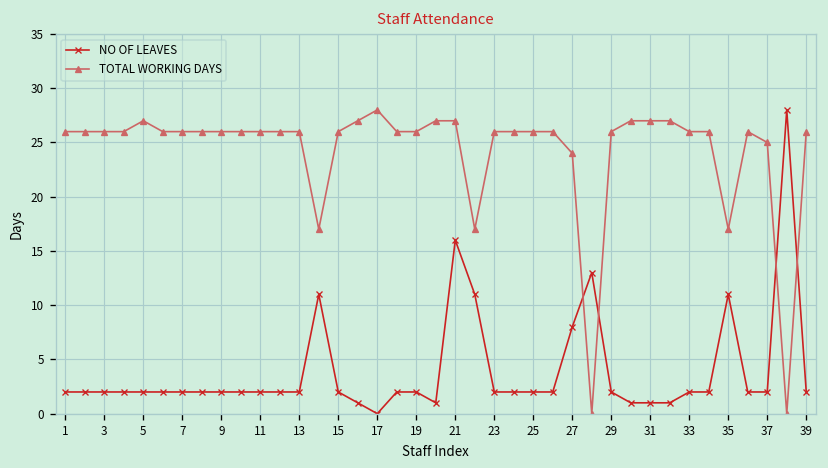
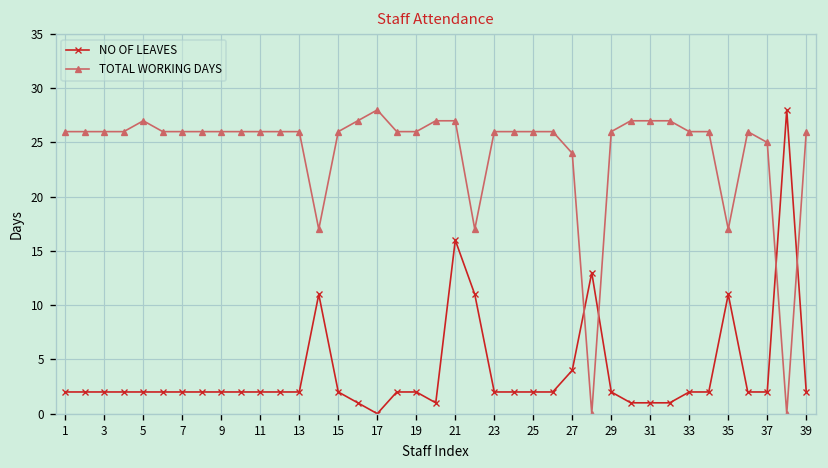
  {
    "NO OF LEAVES": {
      "1": 2,
      "3": 2,
      "5": 2,
      "7": 2,
      "9": 2,
      "11": 2,
      "13": 2,
      "15": 2,
      "17": 0,
      "19": 2,
      "21": 16,
      "23": 2,
      "25": 2,
-     "27": 8,
+     "27": 4,
      "29": 2,
      "31": 1,
      "33": 2,
      "35": 11,
      "37": 2,
      "39": 2
    },
    "TOTAL WORKING DAYS": {
      "1": 26,
      "3": 26,
      "5": 27,
      "7": 26,
      "9": 26,
      "11": 26,
      "13": 26,
      "15": 26,
      "17": 28,
      "19": 26,
      "21": 27,
      "23": 26,
      "25": 26,
      "27": 24,
      "29": 26,
      "31": 27,
      "33": 26,
      "35": 17,
      "37": 25,
      "39": 26
    }
  }
